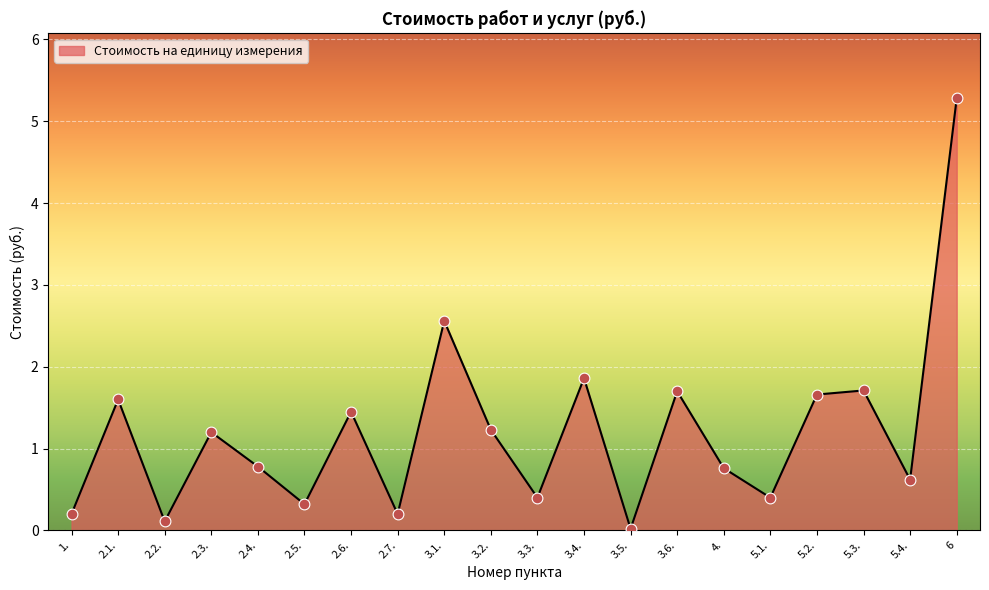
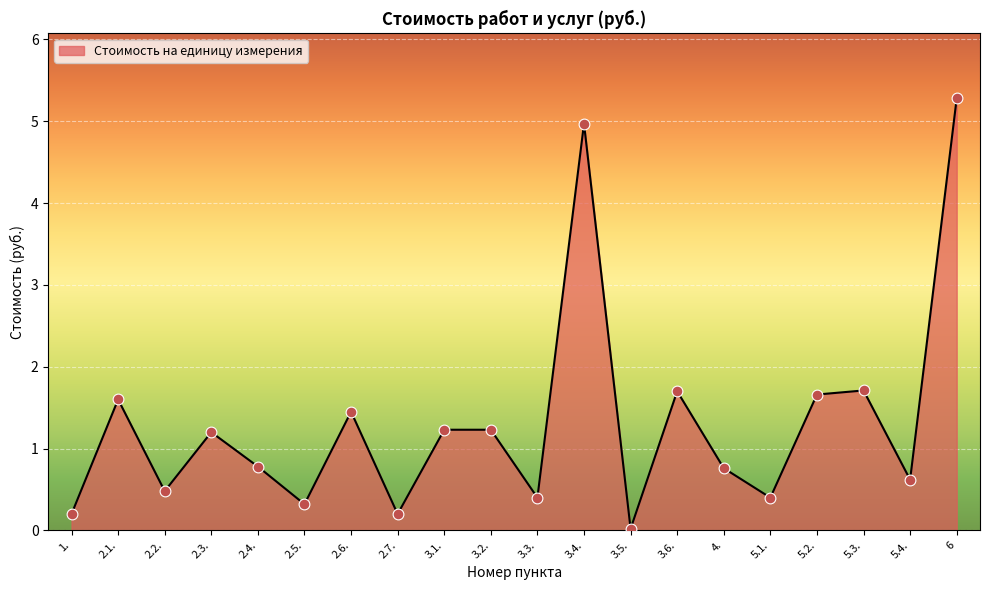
  {
    "1.": 0.2,
    "2.1.": 1.6,
-   "2.2.": 0.1,
+   "2.2.": 0.5,
    "2.3.": 1.2,
    "2.4.": 0.8,
    "2.5.": 0.3,
    "2.6.": 1.5,
    "2.7.": 0.2,
-   "3.1.": 2.6,
+   "3.1.": 1.2,
    "3.2.": 1.2,
    "3.3.": 0.4,
-   "3.4.": 1.9,
+   "3.4.": 5.0,
    "3.5.": 0.0,
    "3.6.": 1.7,
    "4.": 0.8,
    "5.1.": 0.4,
    "5.2.": 1.7,
    "5.3.": 1.7,
    "5.4.": 0.6,
    "6": 5.3
  }
